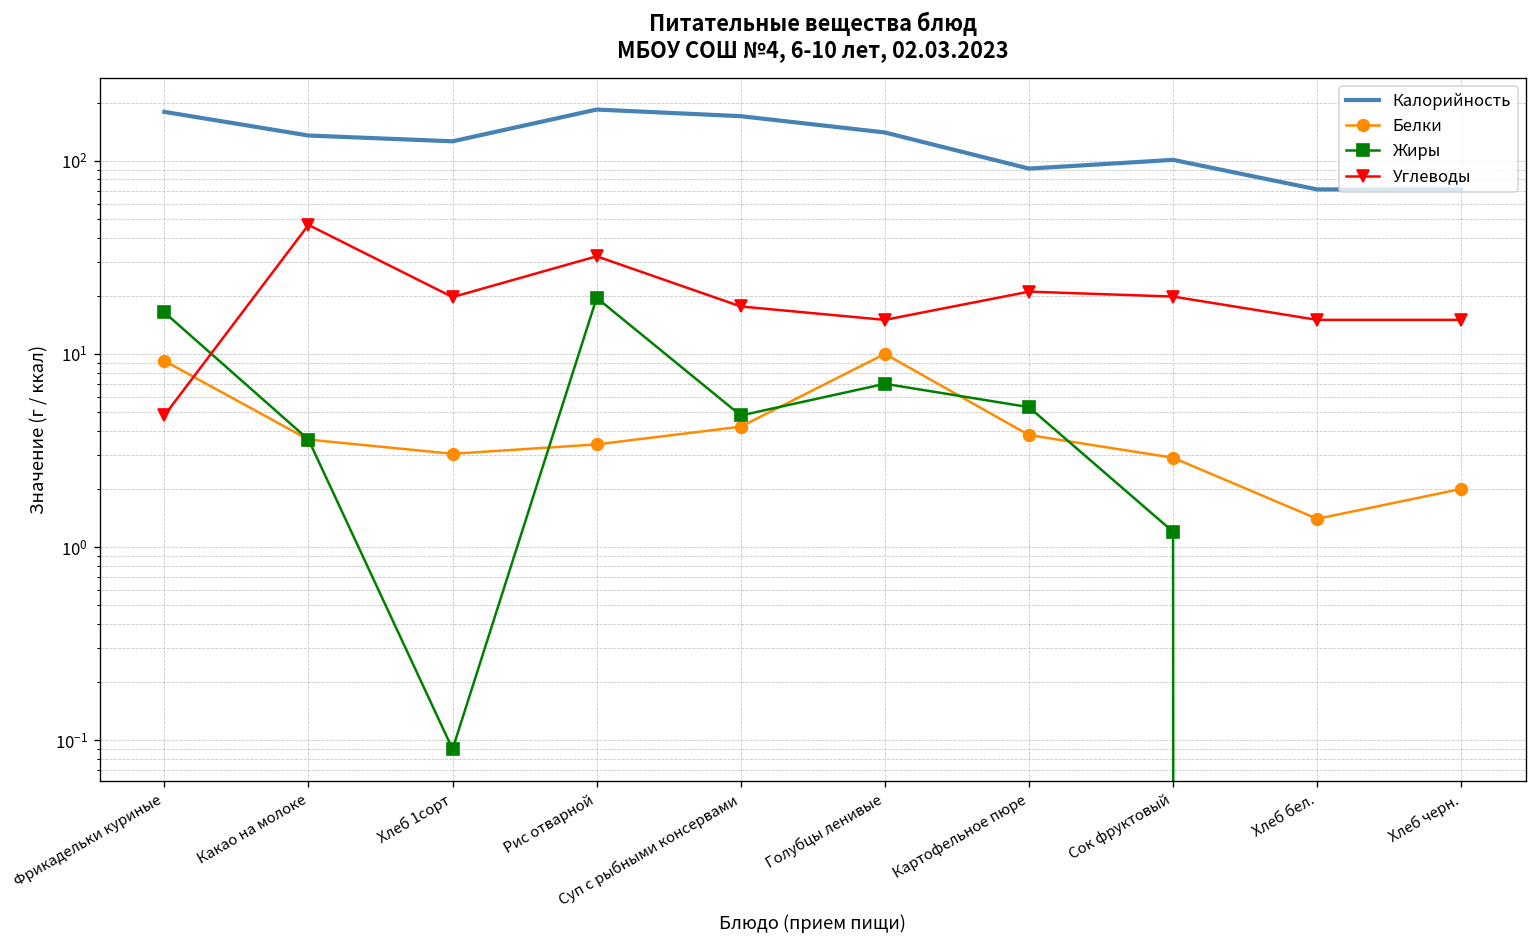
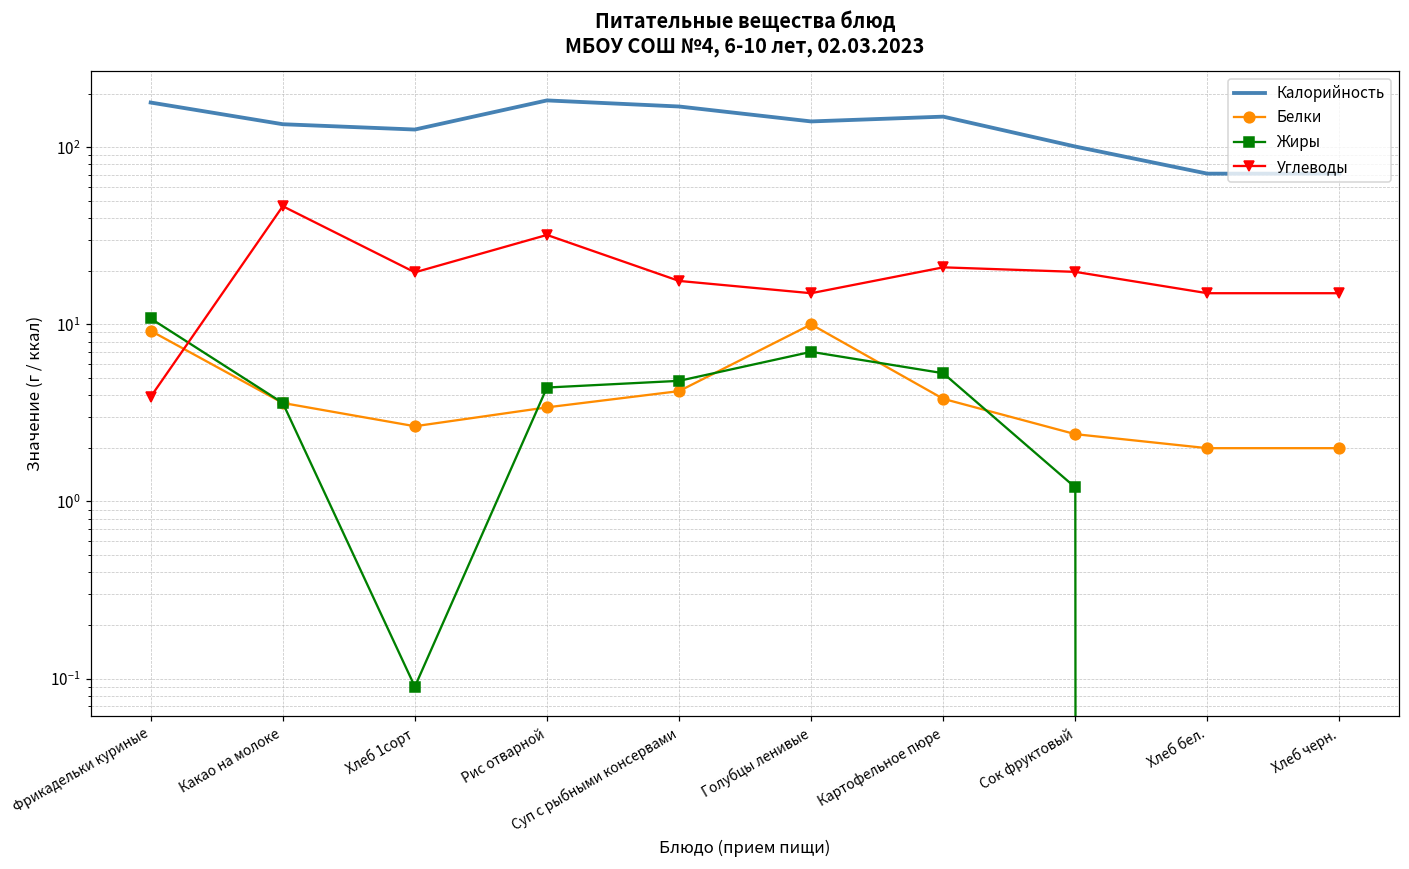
  {
    "Калорийность": {
      "Фрикадельки куриные": 180,
      "Какао на молоке": 140,
      "Хлеб 1сорт": 130,
      "Рис отварной": 180,
      "Суп с рыбными консервами": 170,
      "Голубцы ленивые": 140,
-     "Картофельное пюре": 90,
+     "Картофельное пюре": 150,
      "Сок фруктовый": 100,
      "Хлеб бел.": 70
    },
    "Белки": {
      "Фрикадельки куриные": 9,
-     "Хлеб 1сорт": 3.0,
+     "Хлеб 1сорт": 2.7,
      "Рис отварной": 3.4,
      "Суп с рыбными консервами": 4.2,
      "Голубцы ленивые": 10,
      "Картофельное пюре": 3.8,
-     "Сок фруктовый": 2.9,
-     "Хлеб бел.": 1.4,
+     "Сок фруктовый": 2.4,
+     "Хлеб бел.": 2.0,
      "Хлеб черн.": 2.0
    },
    "Жиры": {
-     "Фрикадельки куриные": 16,
+     "Фрикадельки куриные": 11,
      "Хлеб 1сорт": 0.09,
-     "Рис отварной": 20,
+     "Рис отварной": 4.4,
      "Суп с рыбными консервами": 4.8,
      "Голубцы ленивые": 7,
      "Картофельное пюре": 5.3,
      "Сок фруктовый": 1.2
    },
    "Углеводы": {
-     "Фрикадельки куриные": 4.8,
+     "Фрикадельки куриные": 3.9,
      "Какао на молоке": 47,
      "Хлеб 1сорт": 20,
      "Рис отварной": 32,
      "Суп с рыбными консервами": 18,
      "Голубцы ленивые": 15,
      "Картофельное пюре": 21,
      "Сок фруктовый": 20,
      "Хлеб бел.": 15,
      "Хлеб черн.": 15
    }
  }
